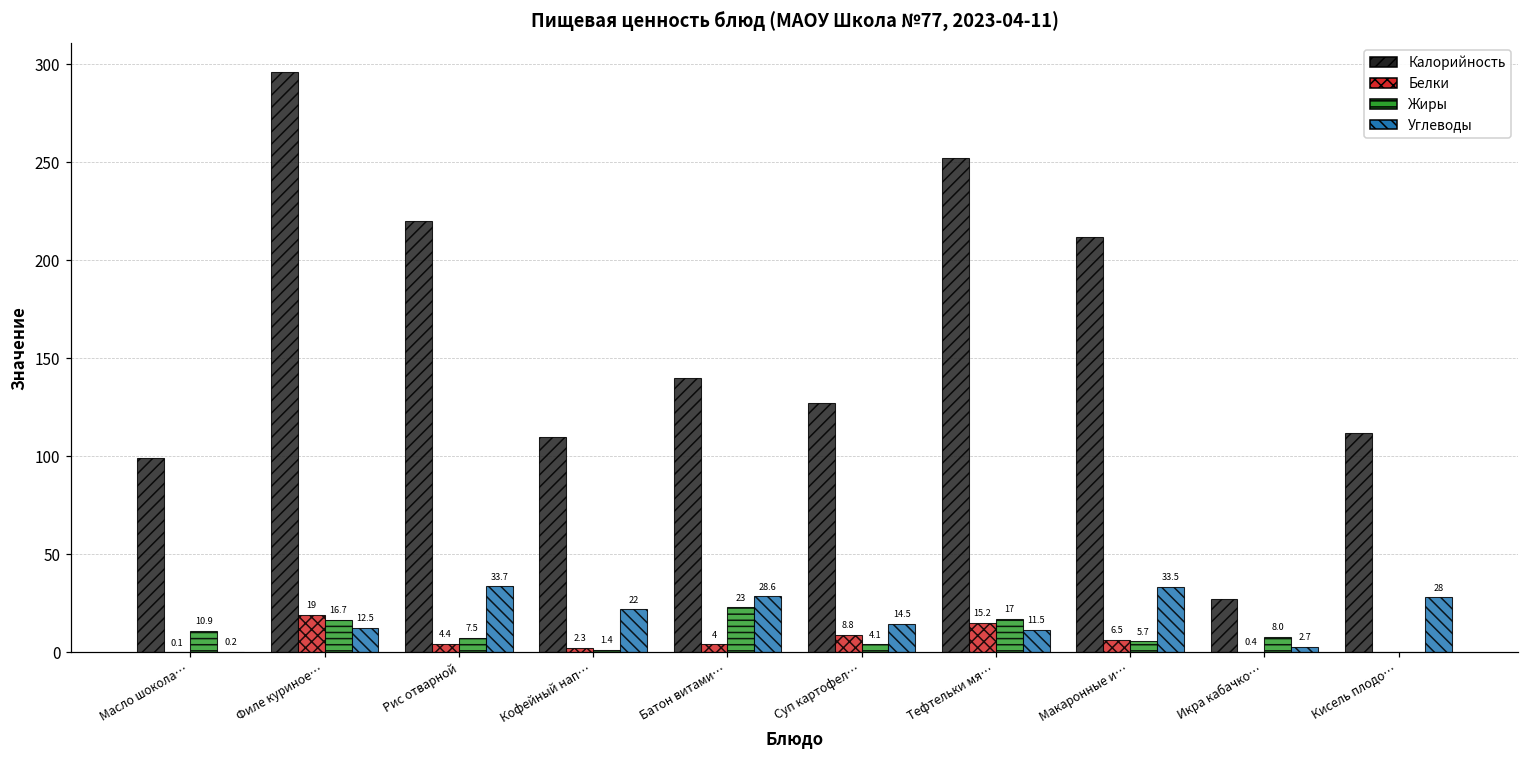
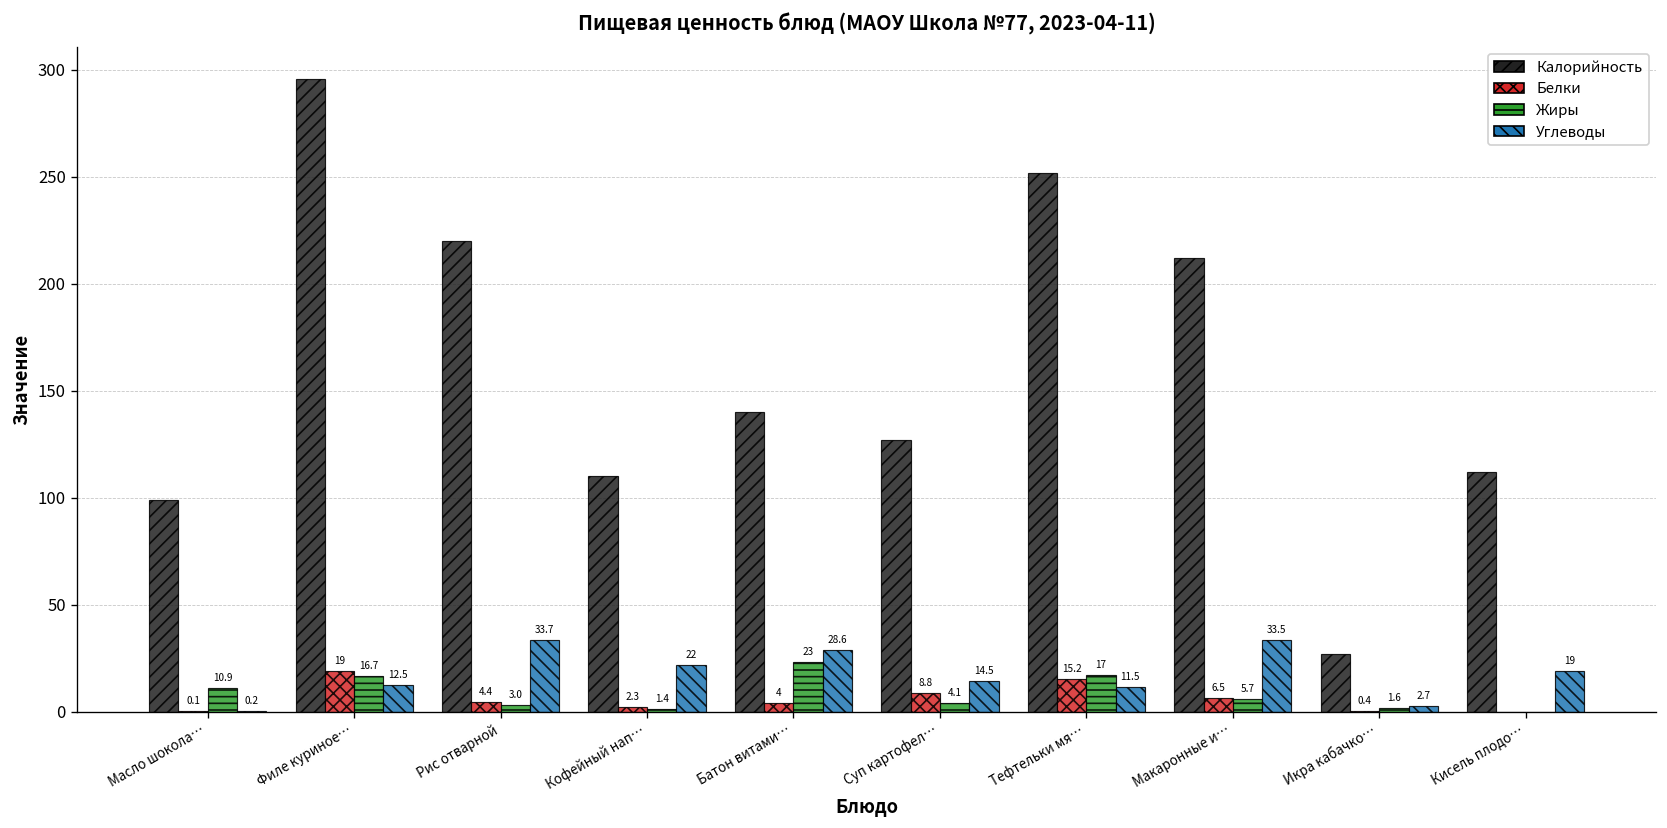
  {
    "Калорийность": {
      "Масло шокола…": 99,
      "Филе куриное…": 296,
      "Рис отварной": 220,
      "Кофейный нап…": 110,
      "Батон витами…": 140,
      "Суп картофел…": 127,
      "Тефтельки мя…": 252,
      "Макаронные и…": 212,
      "Икра кабачко…": 27,
      "Кисель плодо…": 112
    },
    "Белки": {
      "Масло шокола…": 0.1,
      "Филе куриное…": 19,
      "Рис отварной": 4.4,
      "Кофейный нап…": 2.3,
      "Батон витами…": 4,
      "Суп картофел…": 8.8,
      "Тефтельки мя…": 15.2,
      "Макаронные и…": 6.5,
      "Икра кабачко…": 0.4
    },
    "Жиры": {
      "Масло шокола…": 10.9,
      "Филе куриное…": 16.7,
-     "Рис отварной": 7.5,
+     "Рис отварной": 3.0,
      "Кофейный нап…": 1.4,
      "Батон витами…": 23,
      "Суп картофел…": 4.1,
      "Тефтельки мя…": 17,
      "Макаронные и…": 5.7,
-     "Икра кабачко…": 8.0
+     "Икра кабачко…": 1.6
    },
    "Углеводы": {
      "Масло шокола…": 0.2,
      "Филе куриное…": 12.5,
      "Рис отварной": 33.7,
      "Кофейный нап…": 22,
      "Батон витами…": 28.6,
      "Суп картофел…": 14.5,
      "Тефтельки мя…": 11.5,
      "Макаронные и…": 33.5,
      "Икра кабачко…": 2.7,
-     "Кисель плодо…": 28
+     "Кисель плодо…": 19
    }
  }
